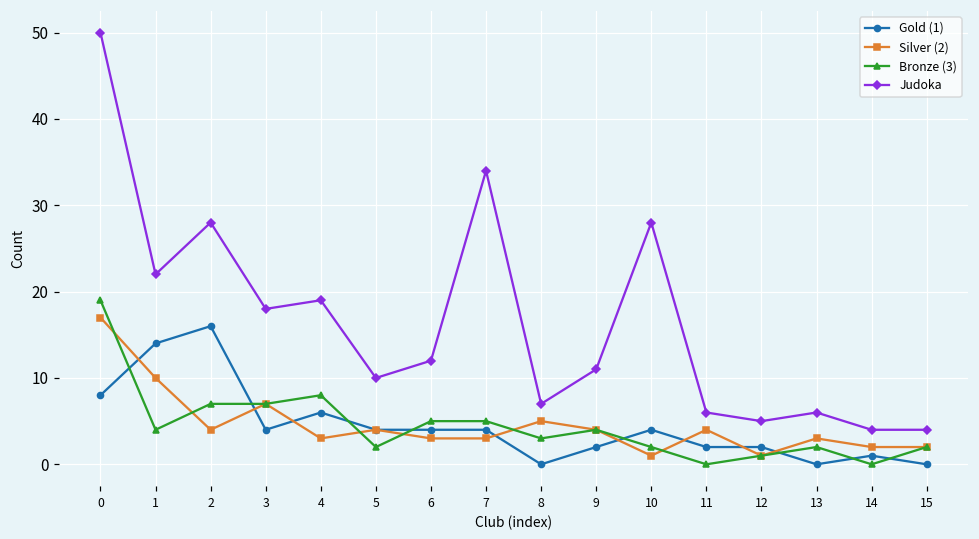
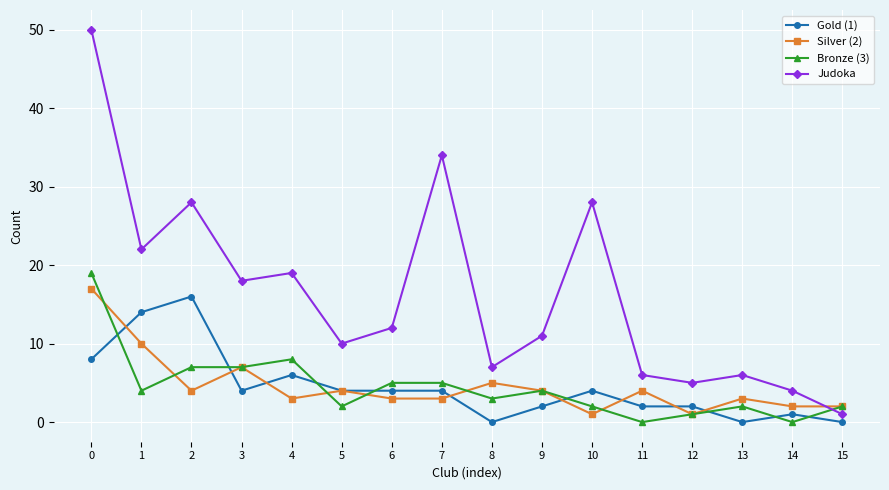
  {
    "Gold (1)": {
      "0": 8,
      "1": 14,
      "2": 16,
      "3": 4,
      "4": 6,
      "6": 4,
      "7": 4,
      "8": 0,
      "9": 2,
      "10": 4,
      "11": 2,
      "12": 2,
      "13": 0,
      "14": 1,
      "15": 0
    },
    "Silver (2)": {
      "0": 17,
      "1": 10,
      "2": 4,
      "4": 3,
      "6": 3,
      "7": 3,
      "8": 5,
      "10": 1,
      "11": 4,
      "13": 3,
      "14": 2
    },
    "Bronze (3)": {
      "0": 19,
      "1": 4,
      "2": 7,
      "4": 8,
      "5": 2,
      "6": 5,
      "7": 5,
      "8": 3,
      "10": 2,
      "11": 0,
      "13": 2,
      "14": 0
    },
    "Judoka": {
      "0": 50,
      "1": 22,
      "2": 28,
      "3": 18,
      "4": 19,
      "5": 10,
      "6": 12,
      "7": 34,
      "8": 7,
      "9": 11,
      "10": 28,
      "11": 6,
      "12": 5,
      "13": 6,
      "14": 4,
-     "15": 4
+     "15": 1
    }
  }
